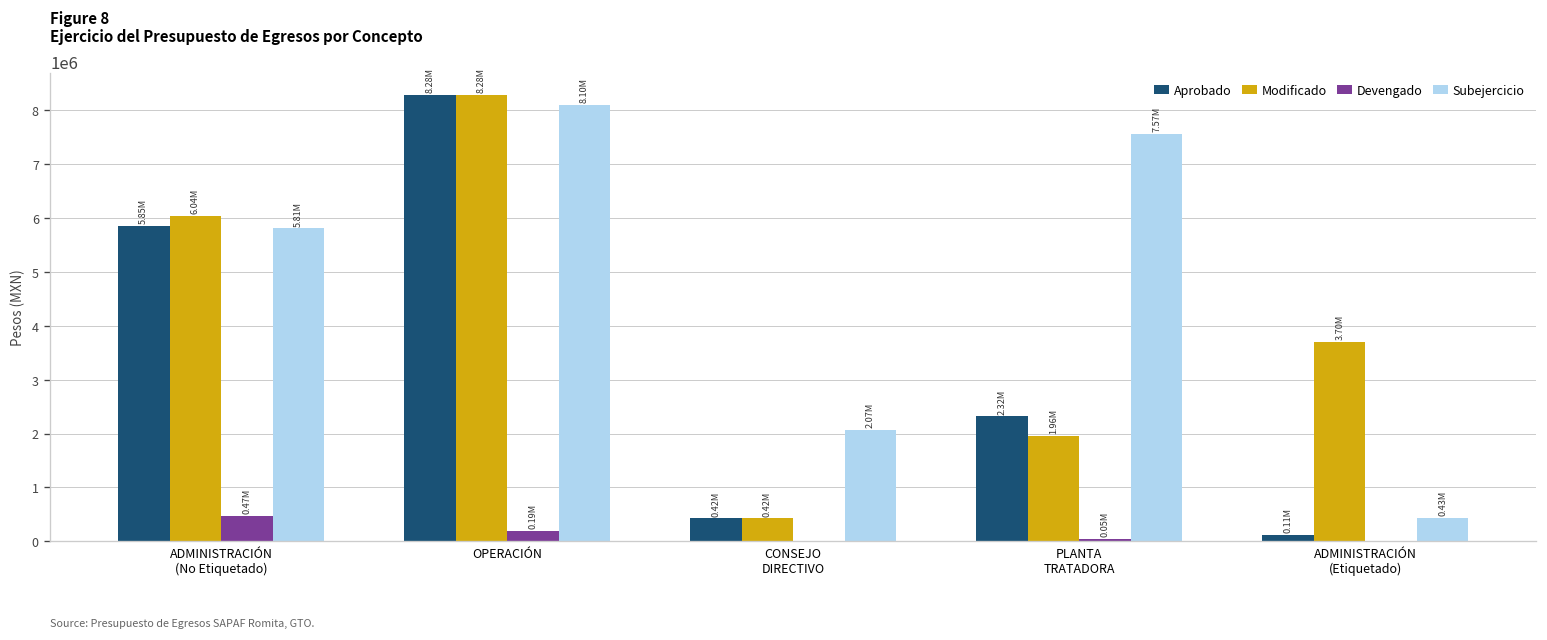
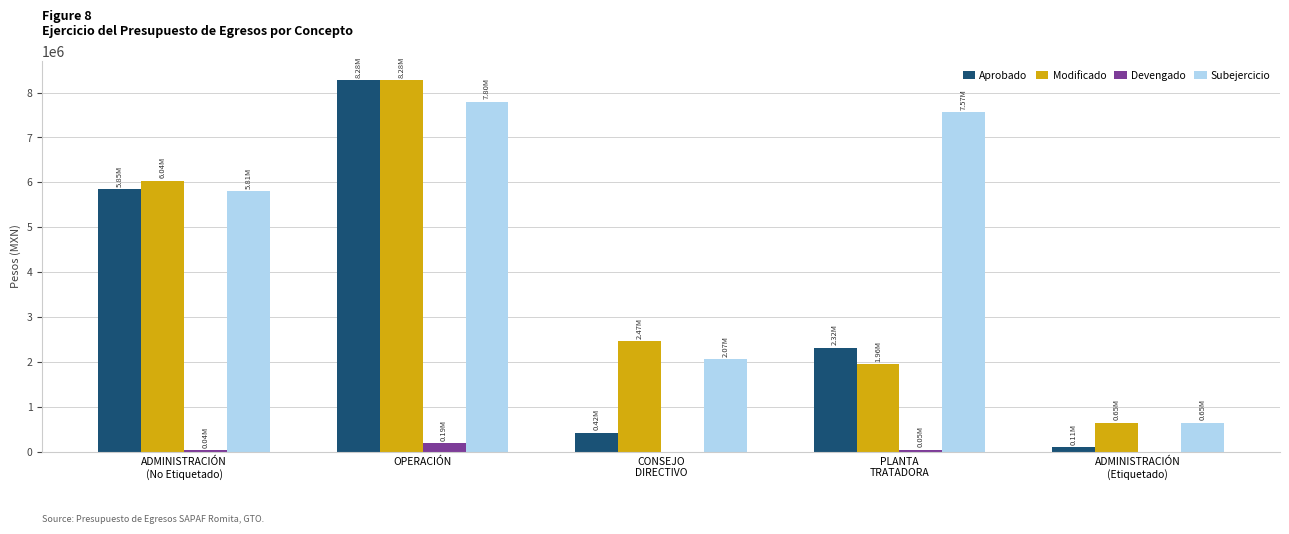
  {
    "Aprobado": {
      "ADMINISTRACIÓN (No Etiquetado)": "5.85M",
      "OPERACIÓN": "8.28M",
      "CONSEJO DIRECTIVO": "0.42M",
      "PLANTA TRATADORA": "2.32M",
      "ADMINISTRACIÓN (Etiquetado)": "0.11M"
    },
    "Modificado": {
      "ADMINISTRACIÓN (No Etiquetado)": "6.04M",
      "OPERACIÓN": "8.28M",
-     "CONSEJO DIRECTIVO": "0.42M",
+     "CONSEJO DIRECTIVO": "2.47M",
      "PLANTA TRATADORA": "1.96M",
-     "ADMINISTRACIÓN (Etiquetado)": "3.70M"
+     "ADMINISTRACIÓN (Etiquetado)": "0.65M"
    },
    "Devengado": {
-     "ADMINISTRACIÓN (No Etiquetado)": "0.47M",
+     "ADMINISTRACIÓN (No Etiquetado)": "0.04M",
      "OPERACIÓN": "0.19M",
      "PLANTA TRATADORA": "0.05M"
    },
    "Subejercicio": {
      "ADMINISTRACIÓN (No Etiquetado)": "5.81M",
-     "OPERACIÓN": "8.10M",
+     "OPERACIÓN": "7.80M",
      "CONSEJO DIRECTIVO": "2.07M",
      "PLANTA TRATADORA": "7.57M",
-     "ADMINISTRACIÓN (Etiquetado)": "0.43M"
+     "ADMINISTRACIÓN (Etiquetado)": "0.65M"
    }
  }
